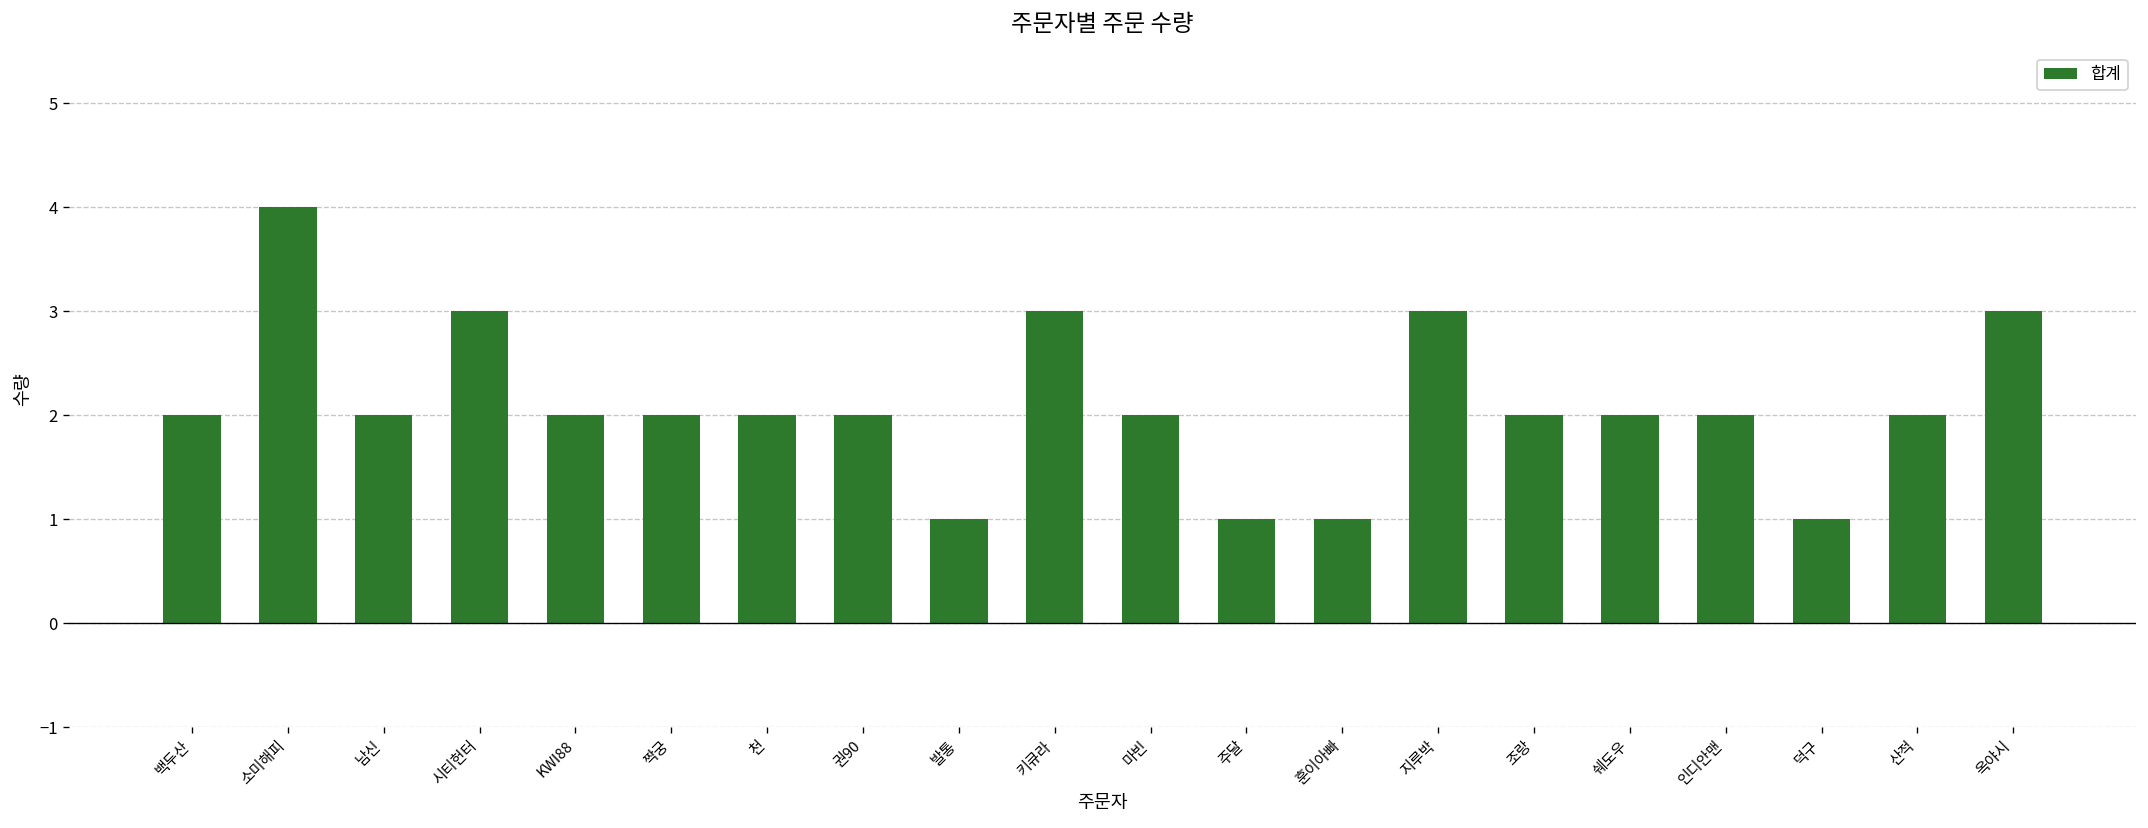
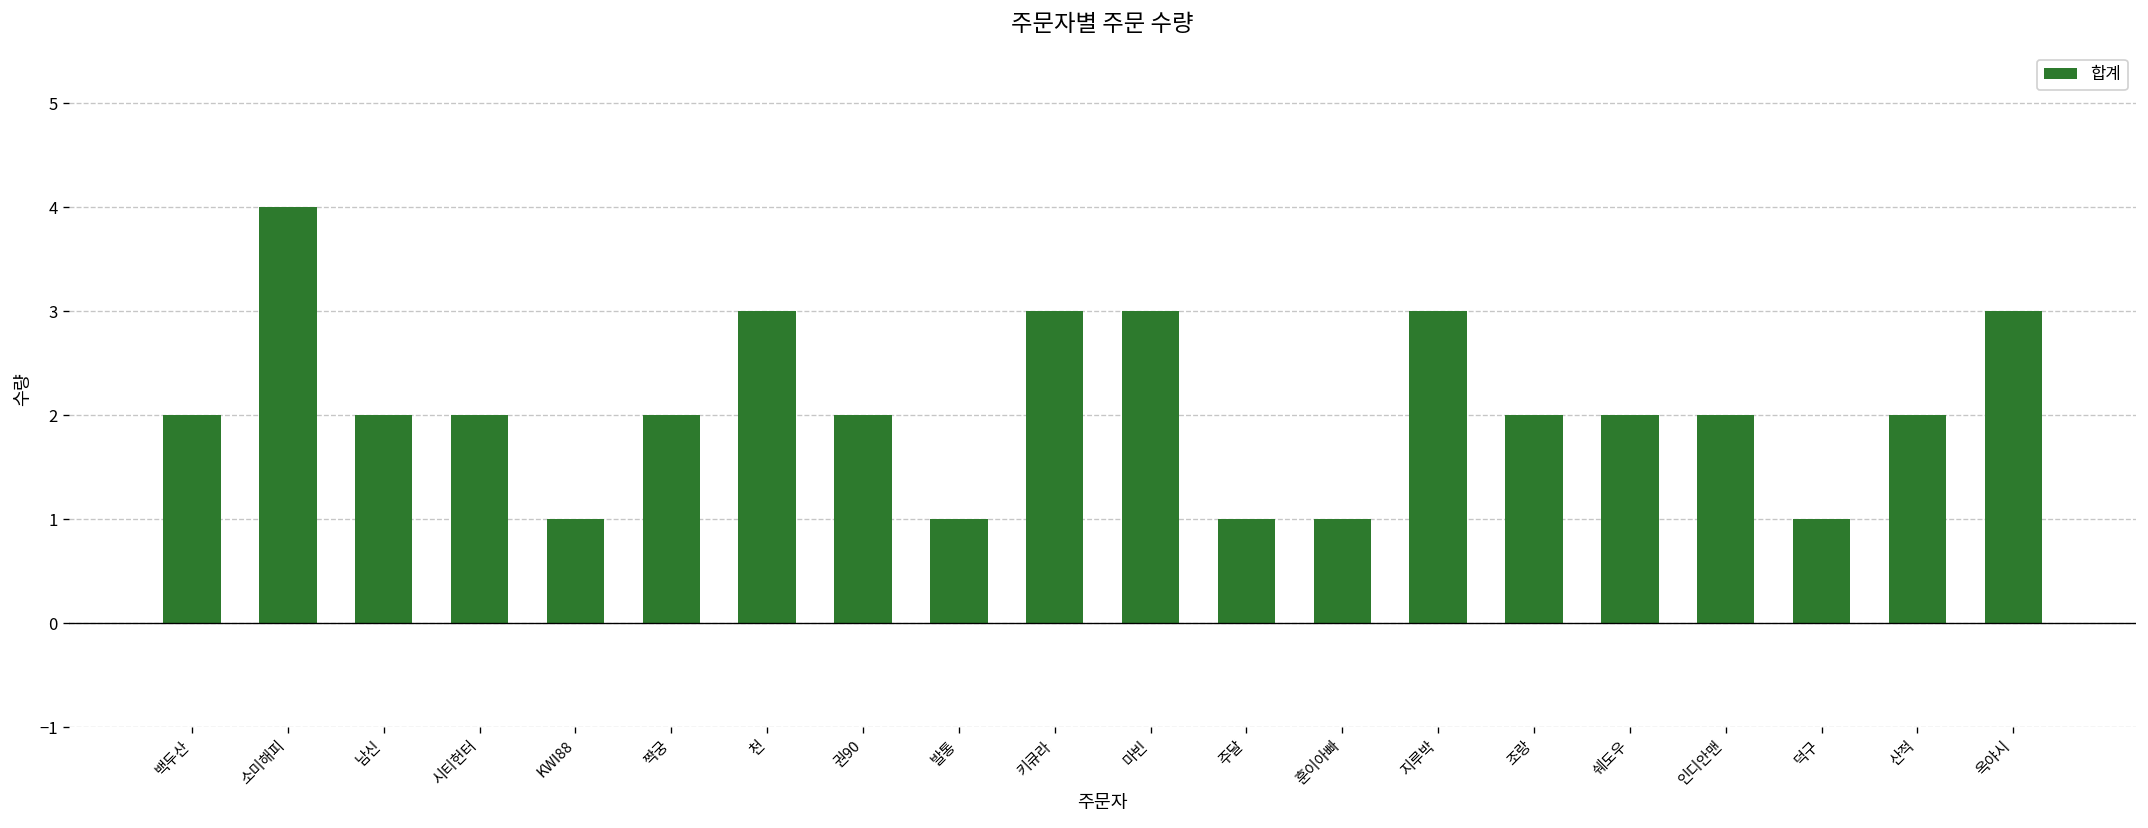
  {
    "백두산": 2,
    "소미해피": 4,
    "남신": 2,
-   "시티헌터": 3,
-   "KWI88": 2,
+   "시티헌터": 2,
+   "KWI88": 1,
    "짝궁": 2,
-   "천": 2,
+   "천": 3,
    "권90": 2,
    "발통": 1,
    "키큐라": 3,
-   "마빈": 2,
+   "마빈": 3,
    "주달": 1,
    "훈이아빠": 1,
    "지루박": 3,
    "조랑": 2,
    "쉐도우": 2,
    "인디안맨": 2,
    "덕구": 1,
    "산적": 2,
    "옥야시": 3
  }
